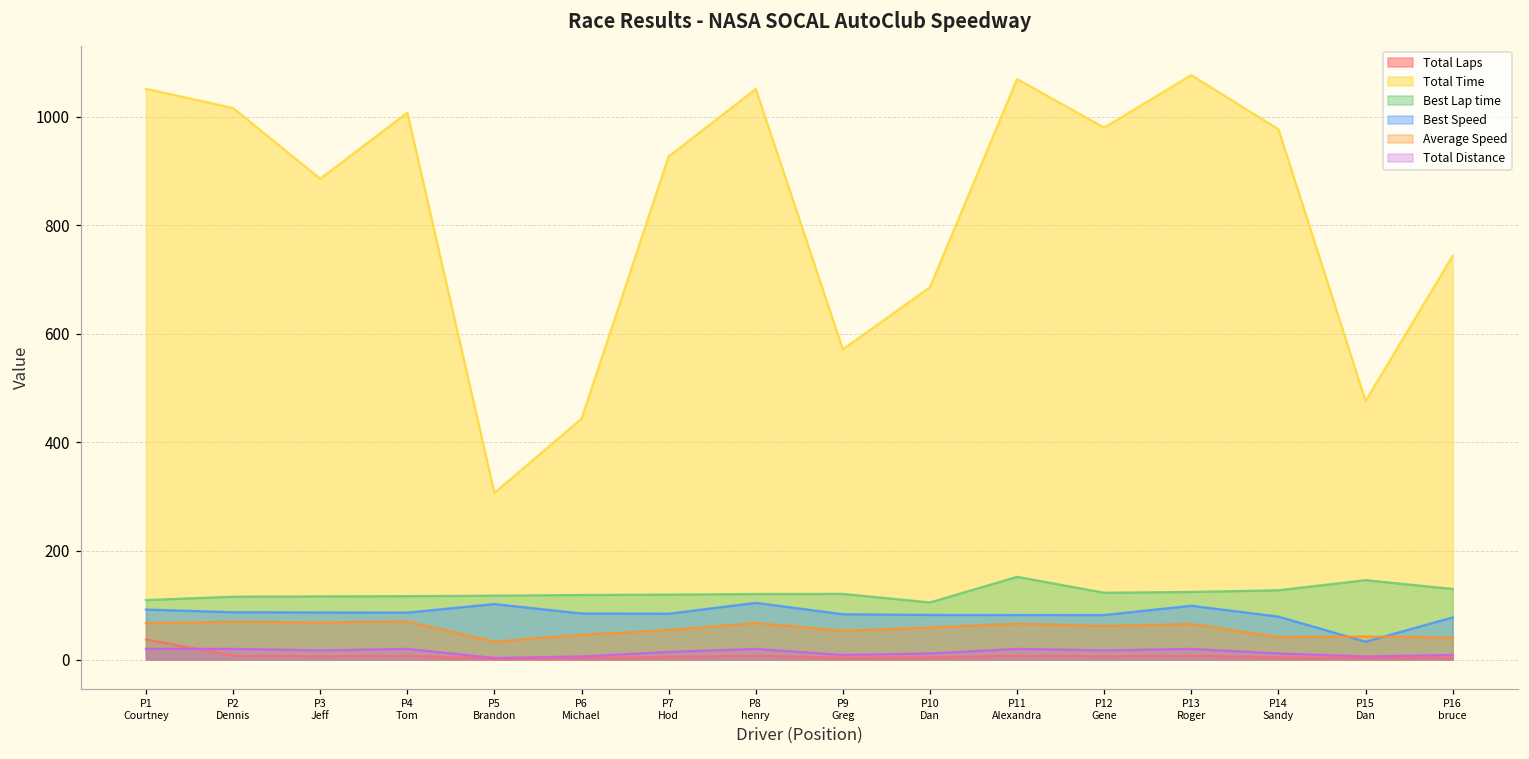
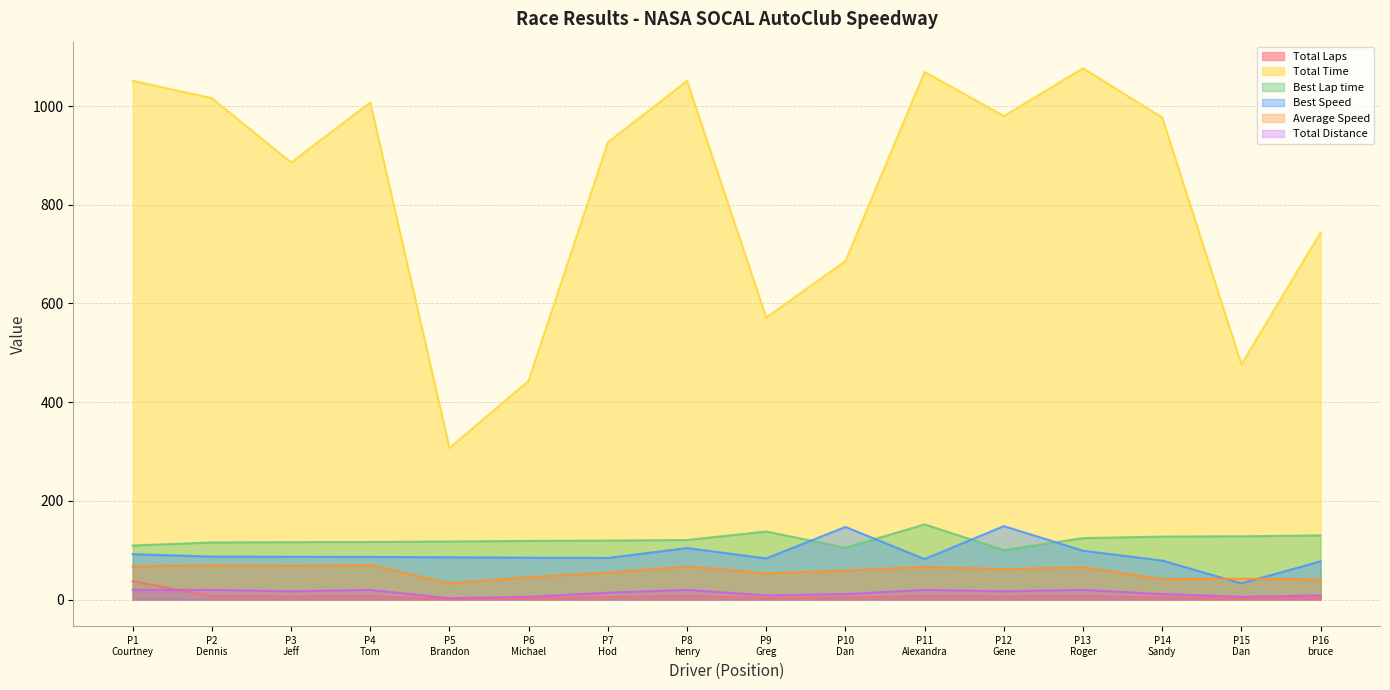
  {
    "Total Laps": {
      "P1 Courtney": 40,
      "P2 Dennis": 10,
      "P3 Jeff": 10,
      "P4 Tom": 10,
      "P7 Hod": 10,
      "P8 henry": 10,
      "P9 Greg": 0,
      "P10 Dan": 0,
      "P11 Alexandra": 10,
      "P12 Gene": 10,
      "P13 Roger": 10,
      "P14 Sandy": 0,
      "P16 bruce": 0
    },
    "Best Lap time": {
      "P1 Courtney": 110,
      "P2 Dennis": 120,
      "P3 Jeff": 120,
      "P4 Tom": 120,
      "P5 Brandon": 120,
      "P6 Michael": 120,
      "P7 Hod": 120,
      "P8 henry": 120,
-     "P9 Greg": 120,
+     "P9 Greg": 140,
      "P10 Dan": 110,
      "P11 Alexandra": 150,
-     "P12 Gene": 120,
+     "P12 Gene": 100,
      "P13 Roger": 120,
      "P14 Sandy": 130,
-     "P15 Dan": 150,
+     "P15 Dan": 130,
      "P16 bruce": 130
    },
    "Best Speed": {
      "P1 Courtney": 90,
      "P2 Dennis": 90,
      "P3 Jeff": 90,
      "P4 Tom": 90,
-     "P5 Brandon": 100,
+     "P5 Brandon": 90,
      "P6 Michael": 80,
      "P7 Hod": 80,
      "P8 henry": 100,
      "P9 Greg": 80,
-     "P10 Dan": 80,
+     "P10 Dan": 150,
      "P11 Alexandra": 80,
-     "P12 Gene": 80,
+     "P12 Gene": 150,
      "P13 Roger": 100,
      "P14 Sandy": 80,
      "P15 Dan": 30,
      "P16 bruce": 80
    },
    "Total Distance": {
      "P1 Courtney": 20,
      "P2 Dennis": 20,
      "P3 Jeff": 20,
      "P4 Tom": 20,
      "P7 Hod": 10,
      "P8 henry": 20,
      "P9 Greg": 10,
      "P10 Dan": 10,
      "P11 Alexandra": 20,
      "P12 Gene": 20,
      "P13 Roger": 20,
      "P14 Sandy": 10,
      "P16 bruce": 10
    }
  }
